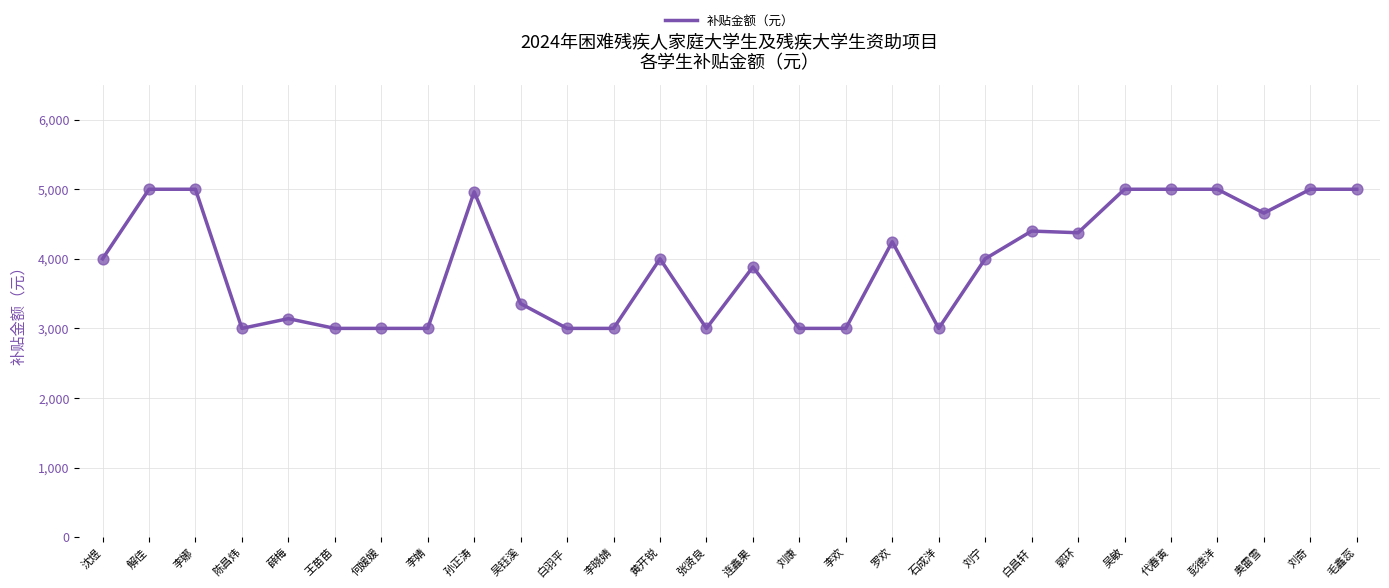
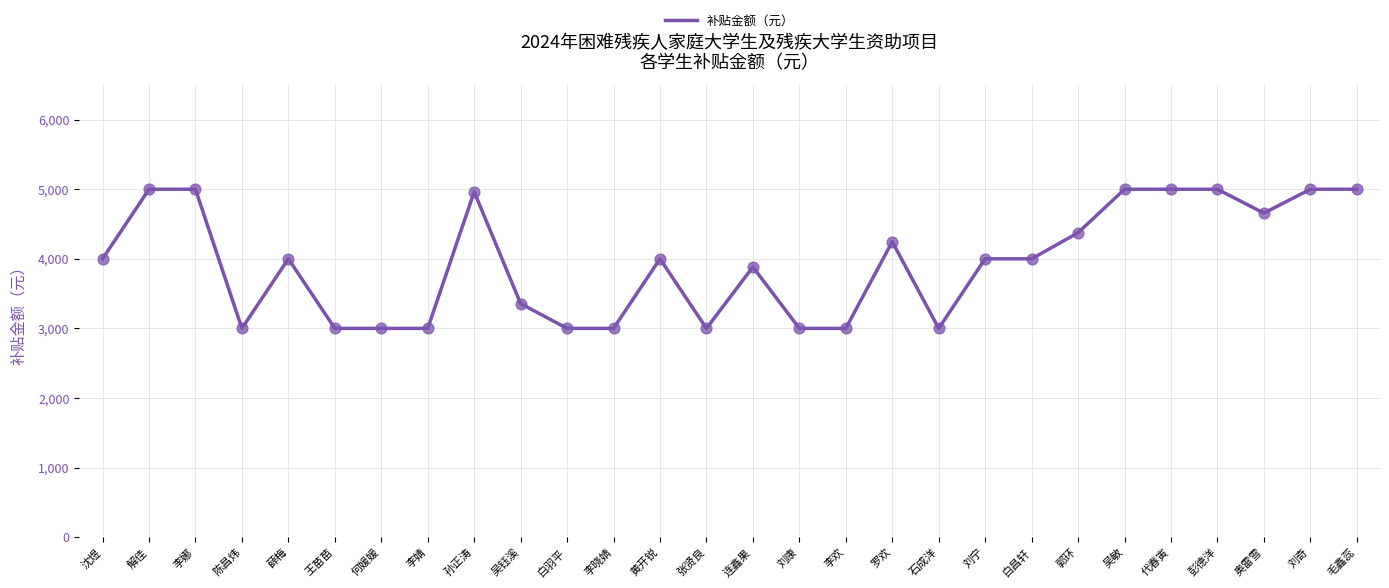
  {
    "沈煜": "4,000",
    "解佳": "5,000",
    "李娜": "5,000",
    "陈昌炜": "3,000",
-   "薛梅": "3,100",
+   "薛梅": "4,000",
    "王苗苗": "3,000",
    "何媛媛": "3,000",
    "李婧": "3,000",
    "孙正涛": "5,000",
    "吴钰溪": "3,400",
    "白羽平": "3,000",
    "李晓婧": "3,000",
    "黄开锐": "4,000",
    "张贤良": "3,000",
    "连鑫果": "3,900",
    "刘康": "3,000",
    "李欢": "3,000",
    "罗欢": "4,200",
    "石成洋": "3,000",
    "刘宁": "4,000",
-   "白昌轩": "4,400",
+   "白昌轩": "4,000",
    "郭环": "4,400",
    "吴敏": "5,000",
    "代春寅": "5,000",
    "彭德洋": "5,000",
    "奥雷雪": "4,700",
    "刘奇": "5,000",
    "毛鑫蕊": "5,000"
  }
